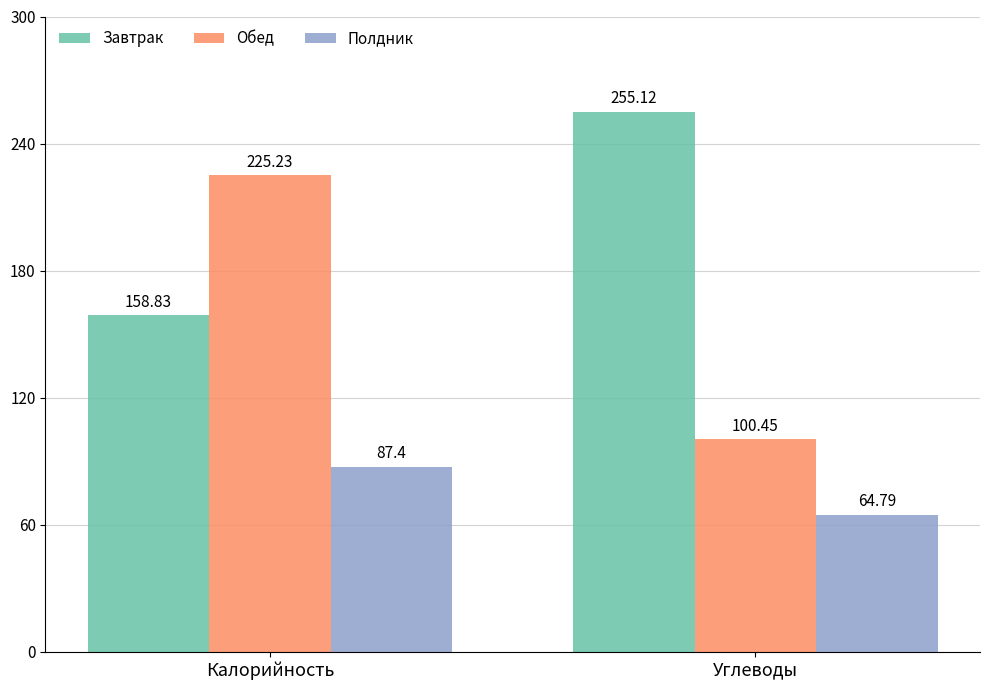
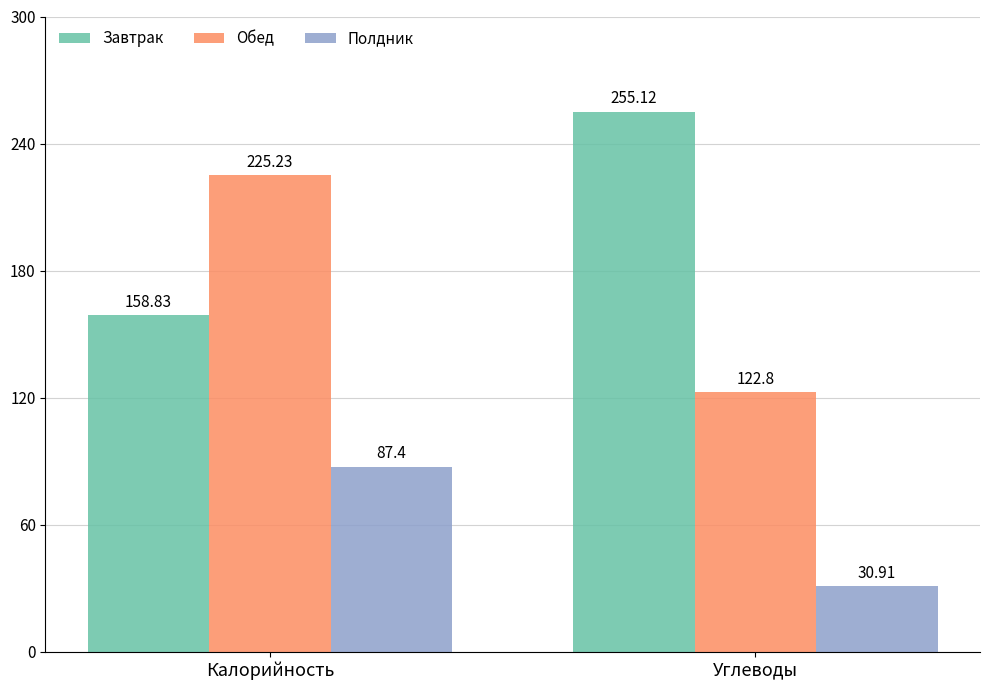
  {
    "Завтрак": {
      "Калорийность": 158.83,
      "Углеводы": 255.12
    },
    "Обед": {
      "Калорийность": 225.23,
-     "Углеводы": 100.45
+     "Углеводы": 122.8
    },
    "Полдник": {
      "Калорийность": 87.4,
-     "Углеводы": 64.79
+     "Углеводы": 30.91
    }
  }
